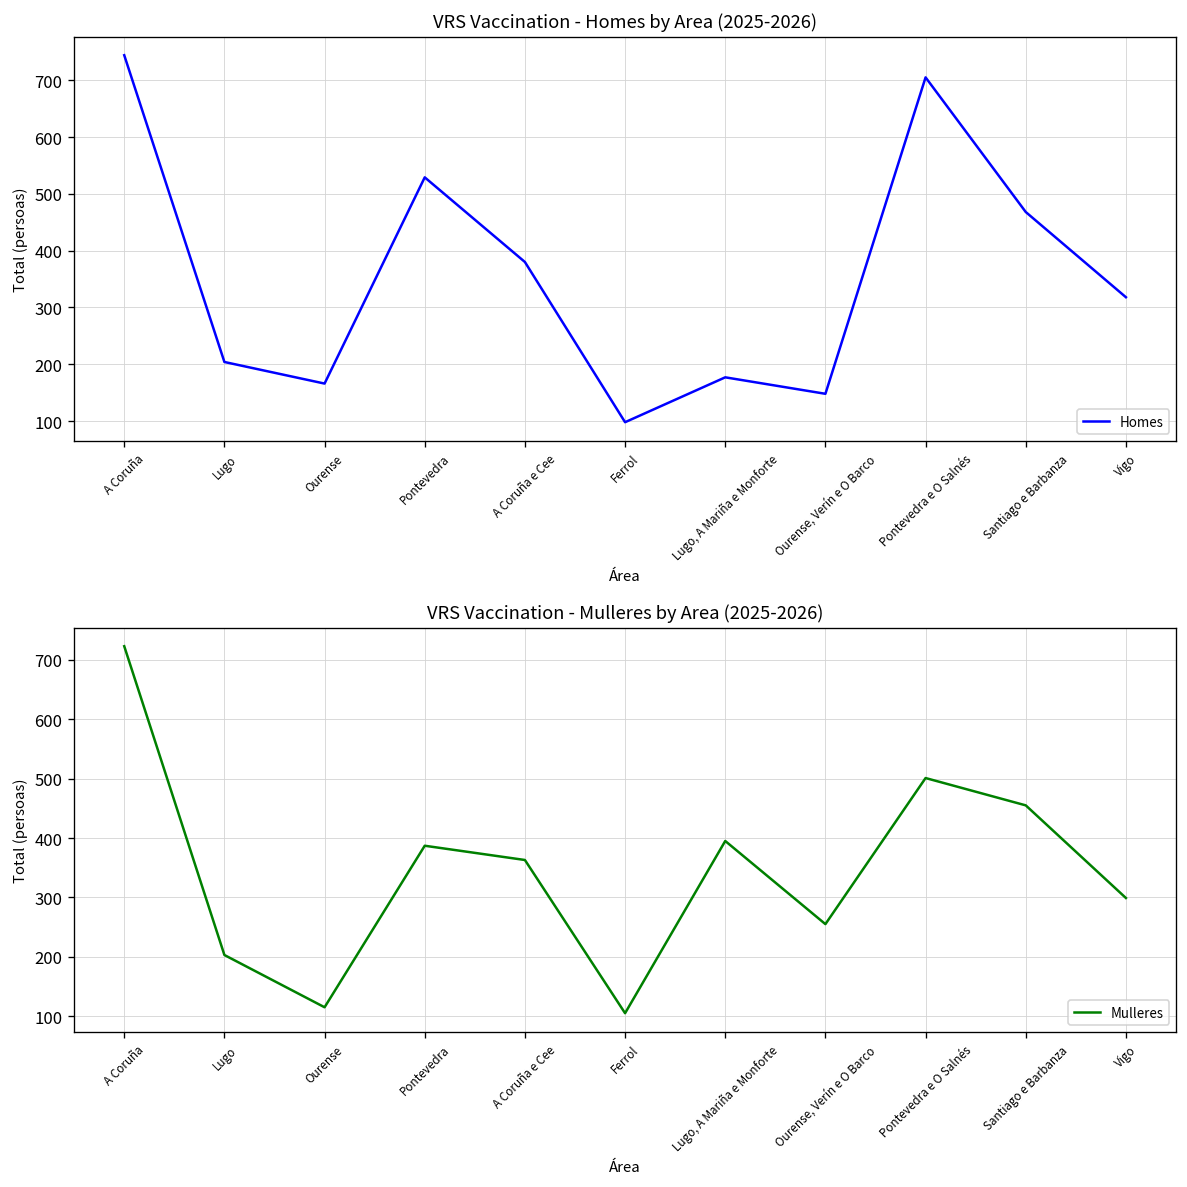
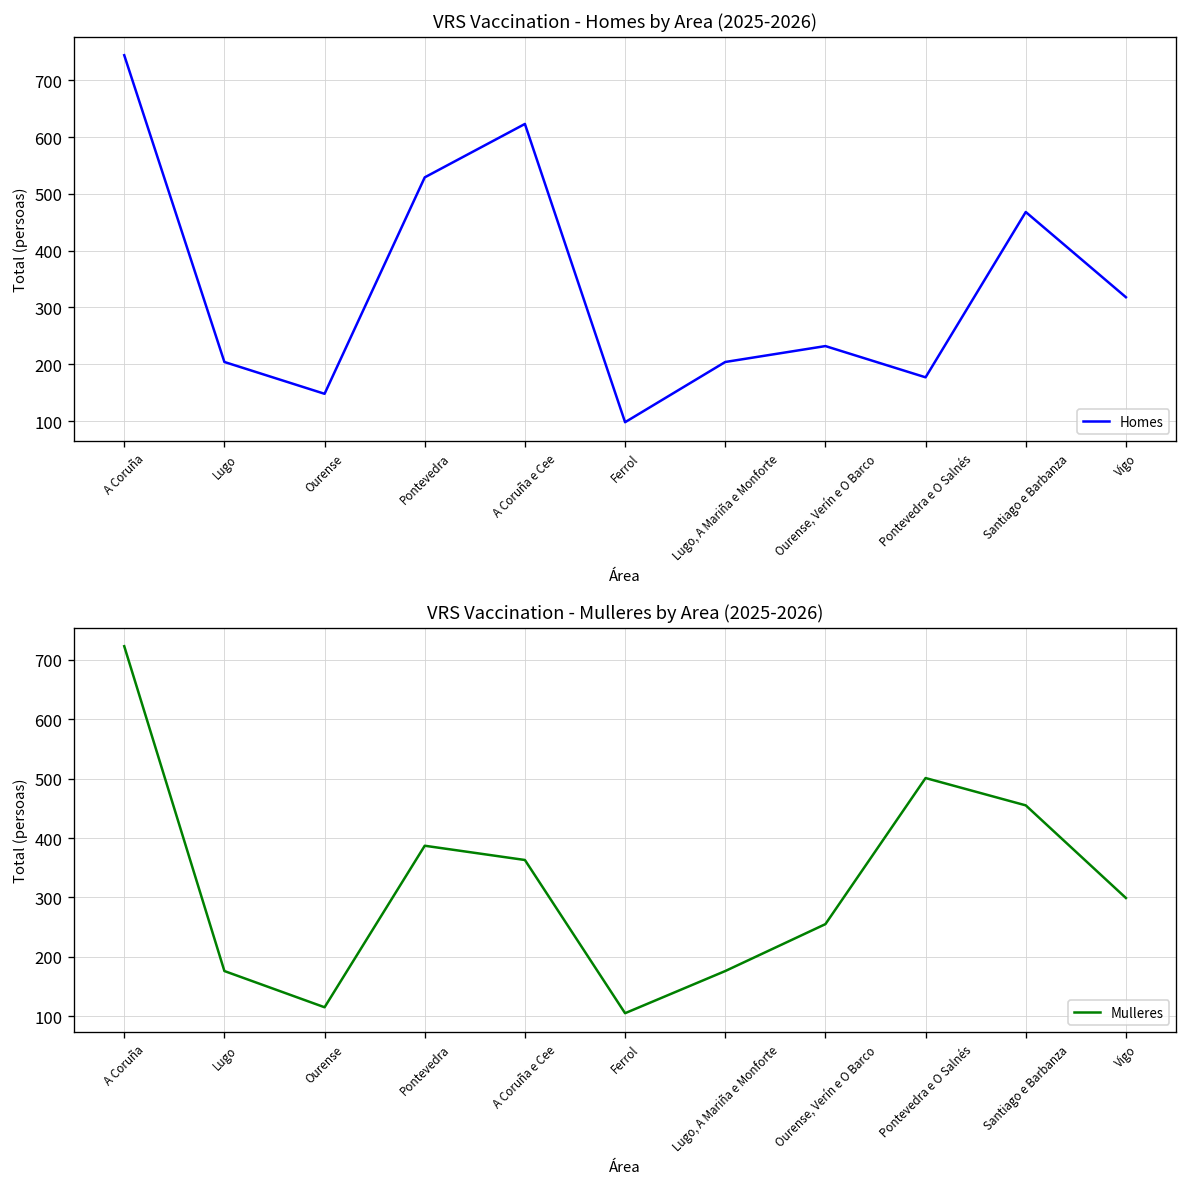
  {
    "VRS Vaccination - Homes by Area (2025-2026)": {
      "A Coruña": 740,
      "Lugo": 200,
-     "Ourense": 170,
+     "Ourense": 150,
      "Pontevedra": 530,
-     "A Coruña e Cee": 380,
+     "A Coruña e Cee": 620,
      "Ferrol": 100,
-     "Lugo, A Mariña e Monforte": 180,
-     "Ourense, Verín e O Barco": 150,
-     "Pontevedra e O Salnés": 710,
+     "Lugo, A Mariña e Monforte": 200,
+     "Ourense, Verín e O Barco": 230,
+     "Pontevedra e O Salnés": 180,
      "Santiago e Barbanza": 470,
      "Vigo": 320
    },
    "VRS Vaccination - Mulleres by Area (2025-2026)": {
      "A Coruña": 720,
-     "Lugo": 200,
+     "Lugo": 180,
      "Ourense": 120,
      "Pontevedra": 390,
      "A Coruña e Cee": 360,
      "Ferrol": 110,
-     "Lugo, A Mariña e Monforte": 400,
+     "Lugo, A Mariña e Monforte": 180,
      "Ourense, Verín e O Barco": 260,
      "Pontevedra e O Salnés": 500,
      "Santiago e Barbanza": 460,
      "Vigo": 300
    }
  }
